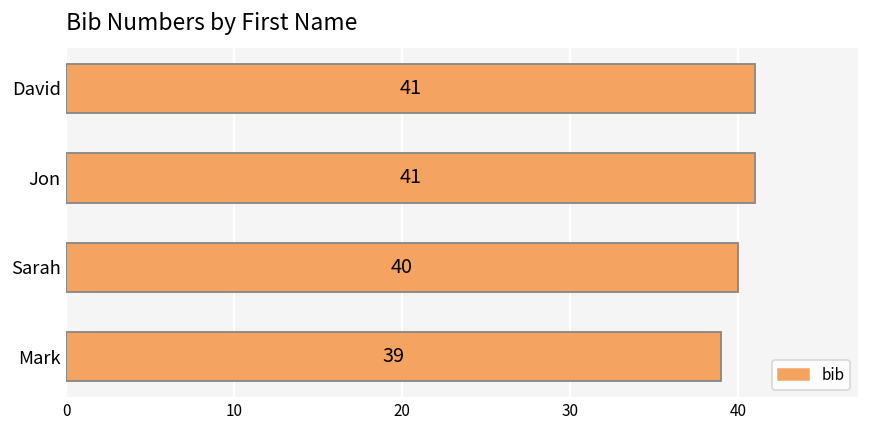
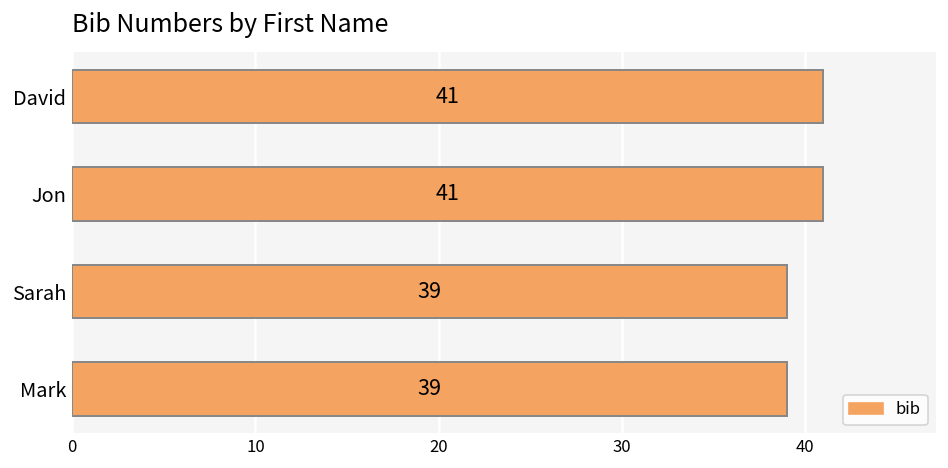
  {
    "David": 41,
    "Jon": 41,
-   "Sarah": 40,
+   "Sarah": 39,
    "Mark": 39
  }
